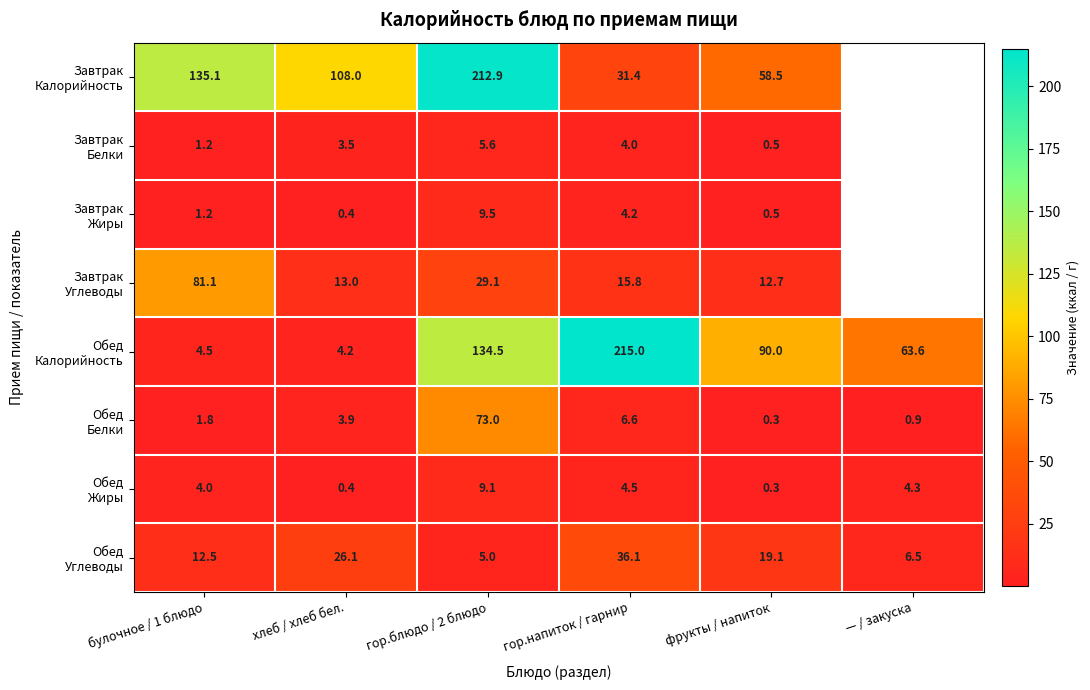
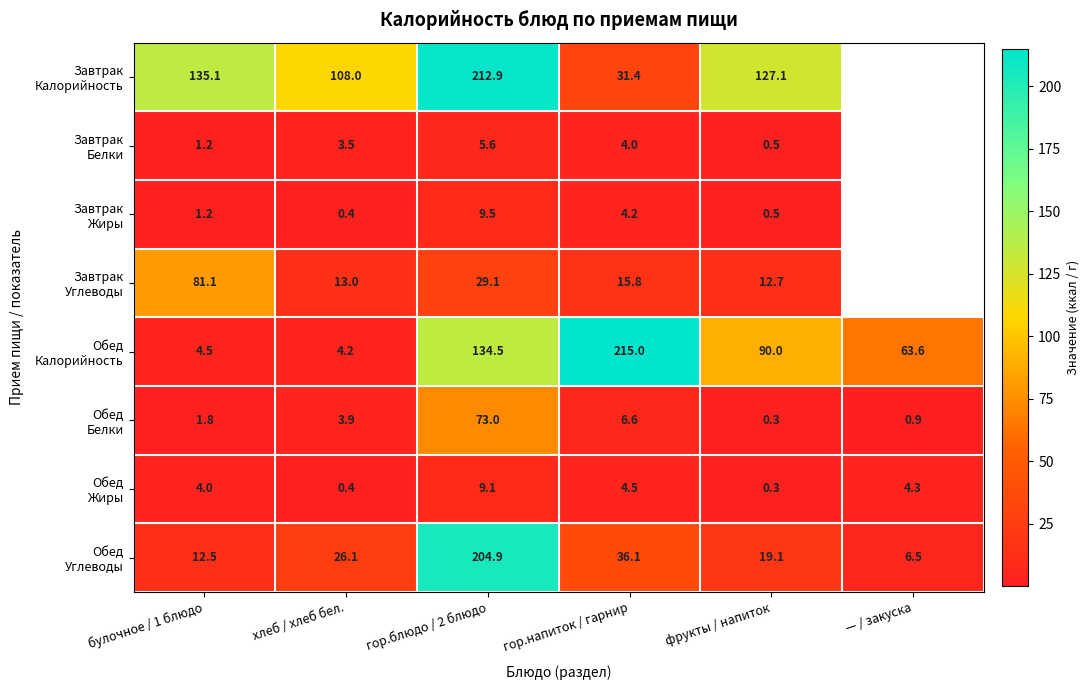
  {
    "Завтрак Калорийность": {
      "булочное / 1 блюдо": 135.1,
      "хлеб / хлеб бел.": 108.0,
      "гор.блюдо / 2 блюдо": 212.9,
      "гор.напиток / гарнир": 31.4,
-     "фрукты / напиток": 58.5
+     "фрукты / напиток": 127.1
    },
    "Завтрак Белки": {
      "булочное / 1 блюдо": 1.2,
      "хлеб / хлеб бел.": 3.5,
      "гор.блюдо / 2 блюдо": 5.6,
      "гор.напиток / гарнир": 4.0,
      "фрукты / напиток": 0.5
    },
    "Завтрак Жиры": {
      "булочное / 1 блюдо": 1.2,
      "хлеб / хлеб бел.": 0.4,
      "гор.блюдо / 2 блюдо": 9.5,
      "гор.напиток / гарнир": 4.2,
      "фрукты / напиток": 0.5
    },
    "Завтрак Углеводы": {
      "булочное / 1 блюдо": 81.1,
      "хлеб / хлеб бел.": 13.0,
      "гор.блюдо / 2 блюдо": 29.1,
      "гор.напиток / гарнир": 15.8,
      "фрукты / напиток": 12.7
    },
    "Обед Калорийность": {
      "булочное / 1 блюдо": 4.5,
      "хлеб / хлеб бел.": 4.2,
      "гор.блюдо / 2 блюдо": 134.5,
      "гор.напиток / гарнир": 215.0,
      "фрукты / напиток": 90.0,
      "— / закуска": 63.6
    },
    "Обед Белки": {
      "булочное / 1 блюдо": 1.8,
      "хлеб / хлеб бел.": 3.9,
      "гор.блюдо / 2 блюдо": 73.0,
      "гор.напиток / гарнир": 6.6,
      "фрукты / напиток": 0.3,
      "— / закуска": 0.9
    },
    "Обед Жиры": {
      "булочное / 1 блюдо": 4.0,
      "хлеб / хлеб бел.": 0.4,
      "гор.блюдо / 2 блюдо": 9.1,
      "гор.напиток / гарнир": 4.5,
      "фрукты / напиток": 0.3,
      "— / закуска": 4.3
    },
    "Обед Углеводы": {
      "булочное / 1 блюдо": 12.5,
      "хлеб / хлеб бел.": 26.1,
-     "гор.блюдо / 2 блюдо": 5.0,
+     "гор.блюдо / 2 блюдо": 204.9,
      "гор.напиток / гарнир": 36.1,
      "фрукты / напиток": 19.1,
      "— / закуска": 6.5
    }
  }
